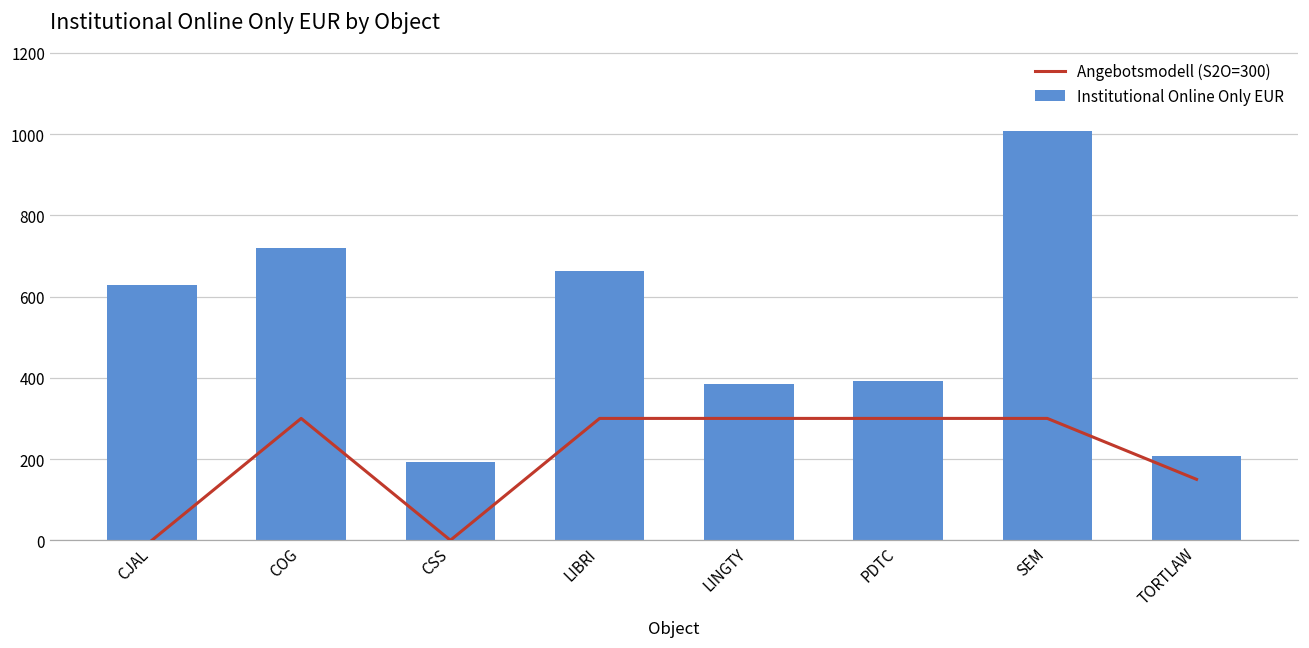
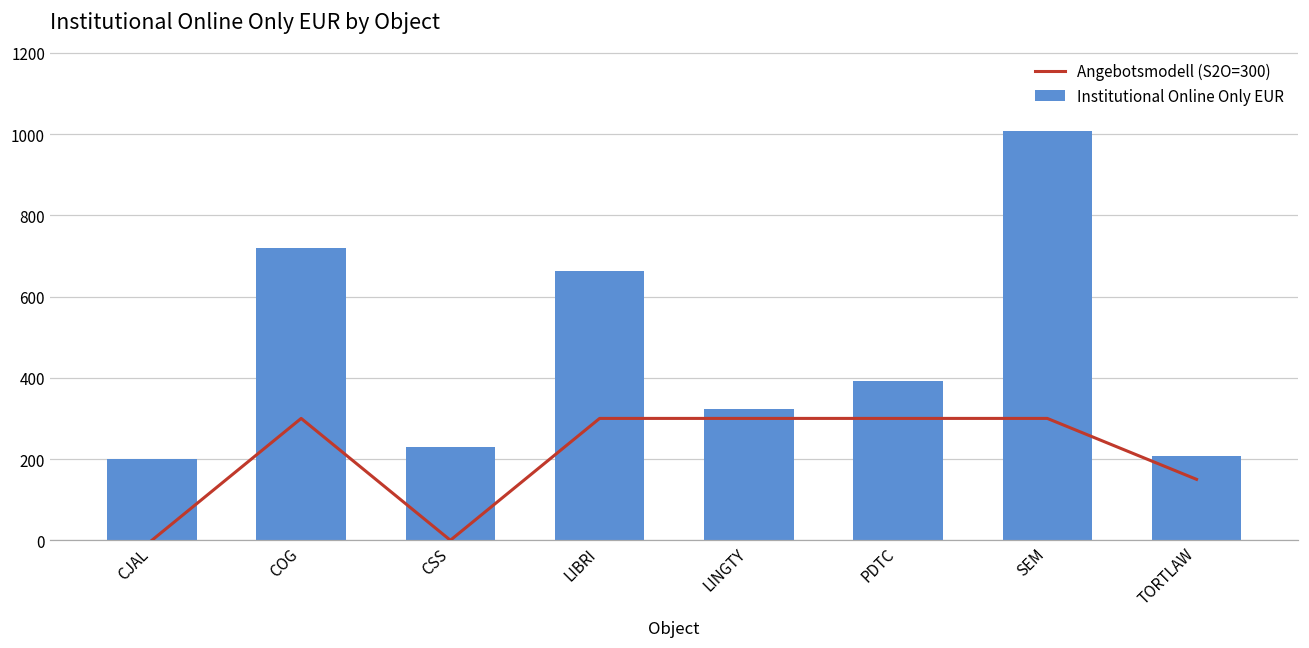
  {
    "Institutional Online Only EUR": {
-     "CJAL": 630,
+     "CJAL": 200,
      "COG": 720,
-     "CSS": 190,
+     "CSS": 230,
      "LIBRI": 660,
-     "LINGTY": 390,
+     "LINGTY": 320,
      "PDTC": 390,
      "SEM": 1010,
      "TORTLAW": 210
    },
    "Angebotsmodell (S2O=300)": {
      "CJAL": 0,
      "COG": 300,
      "CSS": 0,
      "LIBRI": 300,
      "LINGTY": 300,
      "PDTC": 300,
      "SEM": 300,
      "TORTLAW": 150
    }
  }
